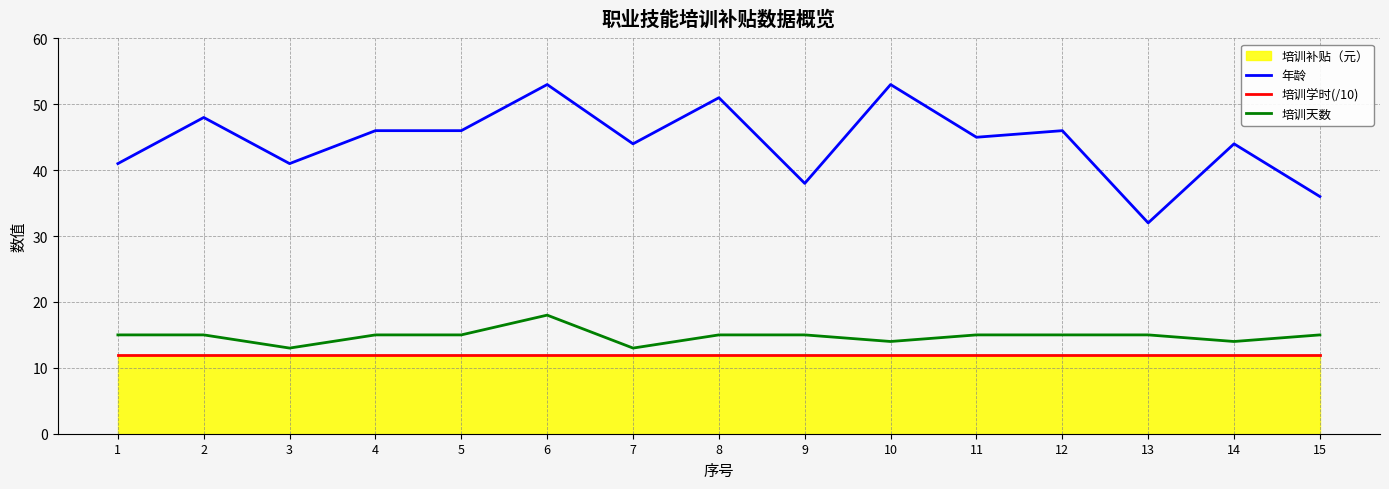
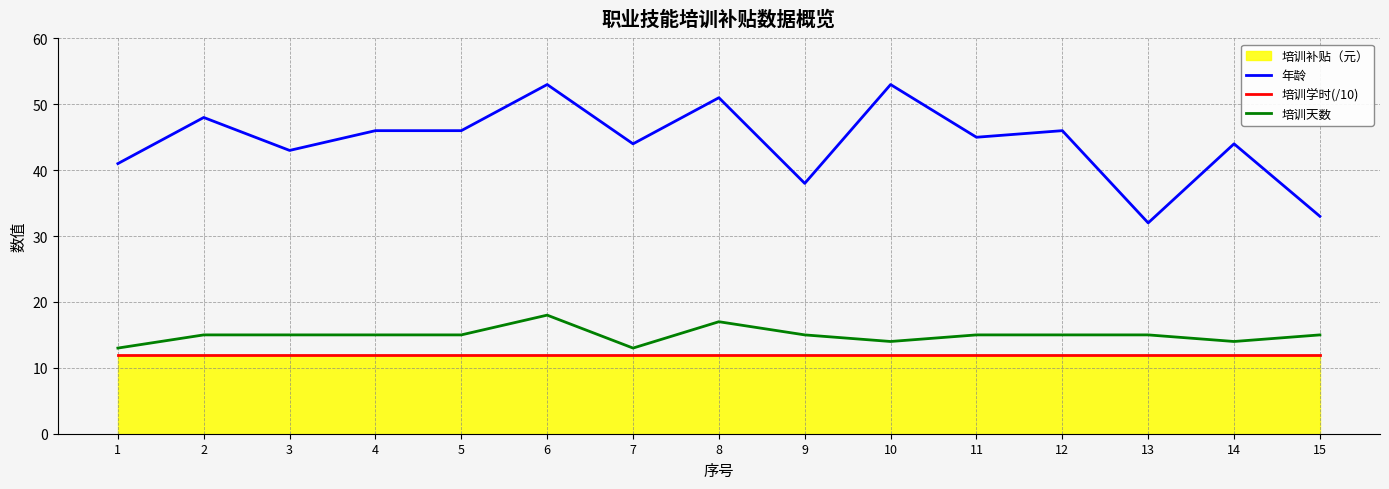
  {
    "年龄": {
      "1": 41,
      "2": 48,
-     "3": 41,
+     "3": 43,
      "4": 46,
      "5": 46,
      "6": 53,
      "7": 44,
      "8": 51,
      "9": 38,
      "10": 53,
      "11": 45,
      "12": 46,
      "13": 32,
      "14": 44,
-     "15": 36
+     "15": 33
    },
    "培训补贴（元）": {
      "1": 12,
      "2": 12,
      "3": 12,
      "4": 12,
      "5": 12,
      "6": 12,
      "7": 12,
      "8": 12,
      "9": 12,
      "10": 12,
      "11": 12,
      "12": 12,
      "13": 12,
      "14": 12,
      "15": 12
    },
    "培训天数": {
-     "1": 15,
+     "1": 13,
      "2": 15,
-     "3": 13,
+     "3": 15,
      "4": 15,
      "5": 15,
      "6": 18,
      "7": 13,
-     "8": 15,
+     "8": 17,
      "9": 15,
      "10": 14,
      "11": 15,
      "12": 15,
      "13": 15,
      "14": 14,
      "15": 15
    }
  }
